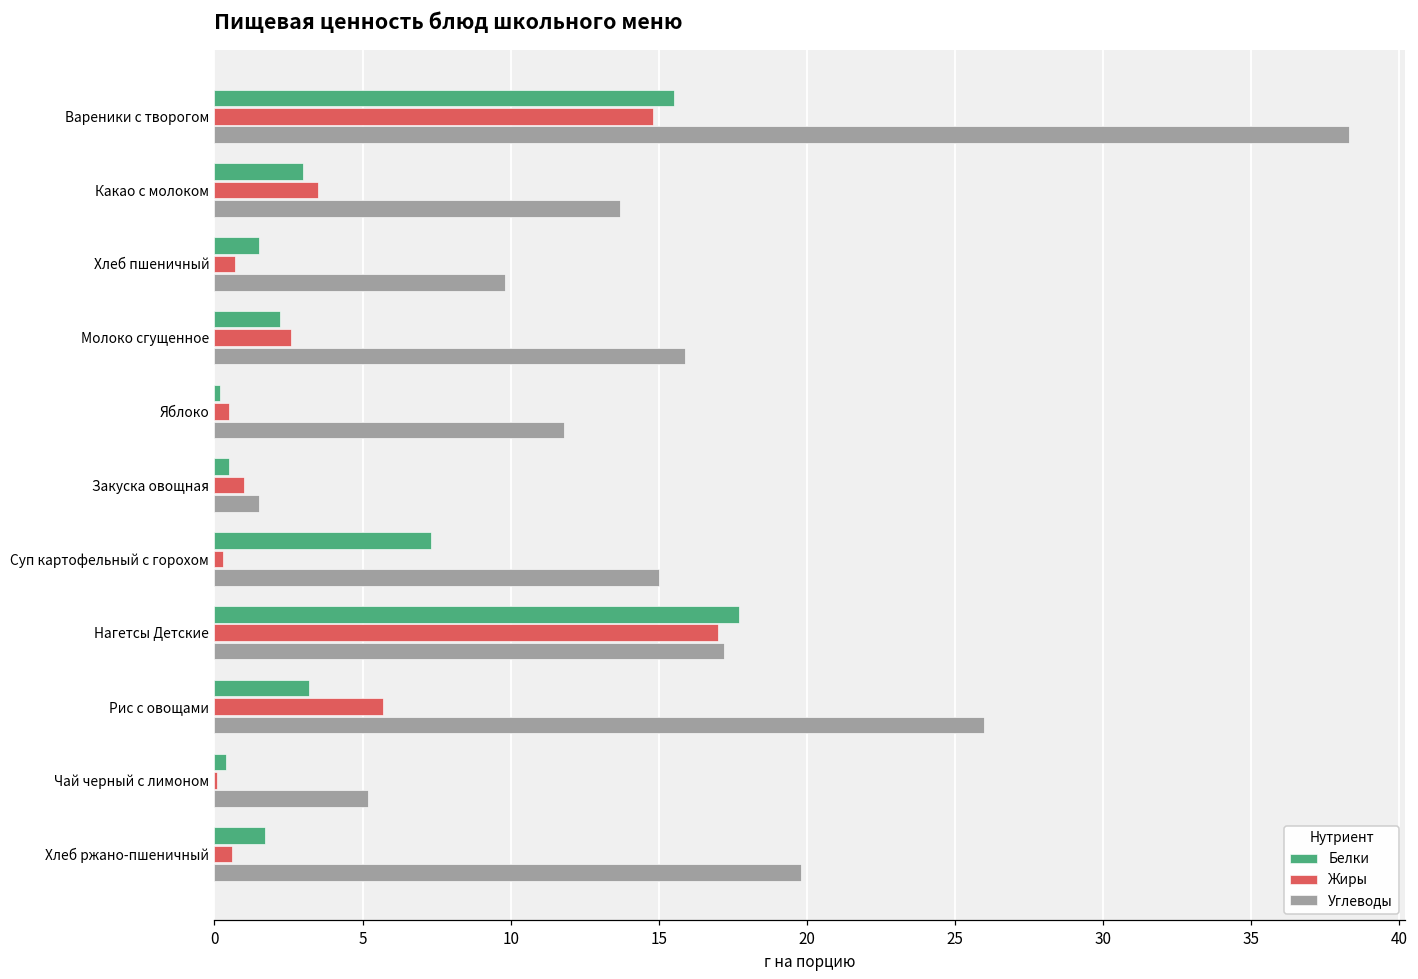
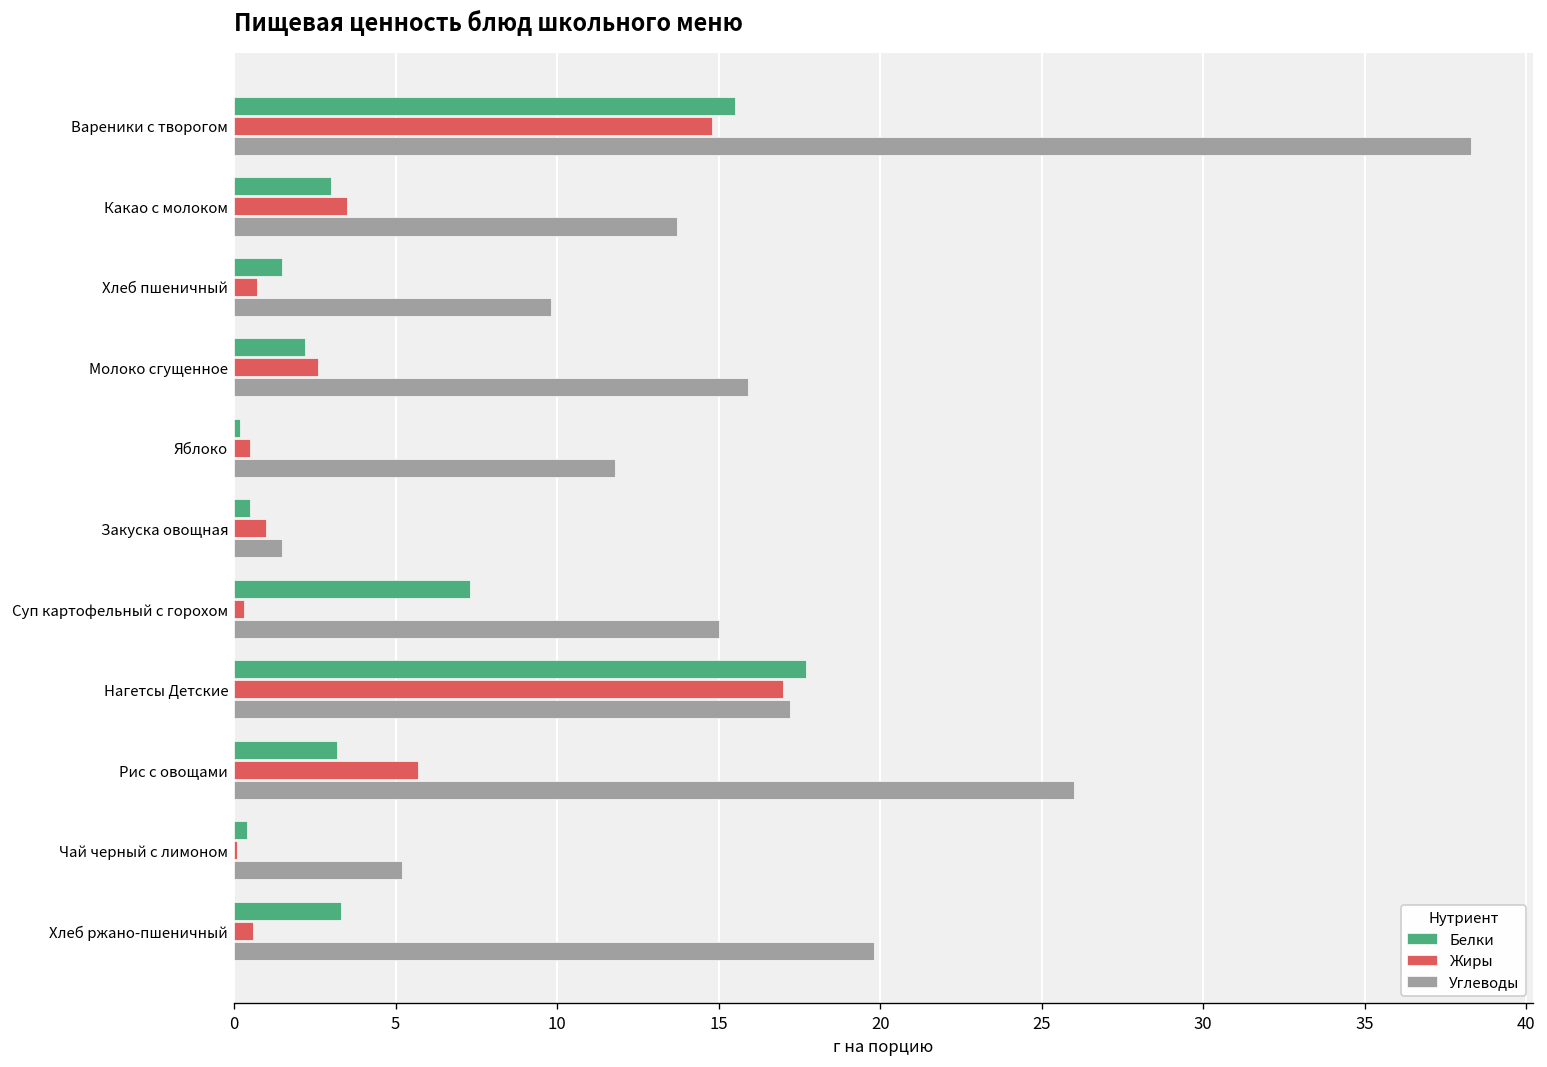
  {
    "Белки": {
      "Вареники с творогом": 15.5,
      "Какао с молоком": 3.0,
      "Хлеб пшеничный": 1.5,
      "Молоко сгущенное": 2.2,
      "Яблоко": 0.2,
      "Закуска овощная": 0.5,
      "Суп картофельный с горохом": 7.3,
      "Нагетсы Детские": 17.7,
      "Рис с овощами": 3.2,
      "Чай черный с лимоном": 0.4,
-     "Хлеб ржано-пшеничный": 1.7
+     "Хлеб ржано-пшеничный": 3.3
    },
    "Жиры": {
      "Вареники с творогом": 14.8,
      "Какао с молоком": 3.5,
      "Хлеб пшеничный": 0.7,
      "Молоко сгущенное": 2.6,
      "Яблоко": 0.5,
      "Закуска овощная": 1.0,
      "Суп картофельный с горохом": 0.3,
      "Нагетсы Детские": 17.0,
      "Рис с овощами": 5.7,
      "Чай черный с лимоном": 0.1,
      "Хлеб ржано-пшеничный": 0.6
    },
    "Углеводы": {
      "Вареники с творогом": 38.3,
      "Какао с молоком": 13.7,
      "Хлеб пшеничный": 9.8,
      "Молоко сгущенное": 15.9,
      "Яблоко": 11.8,
      "Закуска овощная": 1.5,
      "Суп картофельный с горохом": 15.0,
      "Нагетсы Детские": 17.2,
      "Рис с овощами": 26.0,
      "Чай черный с лимоном": 5.2,
      "Хлеб ржано-пшеничный": 19.8
    }
  }
